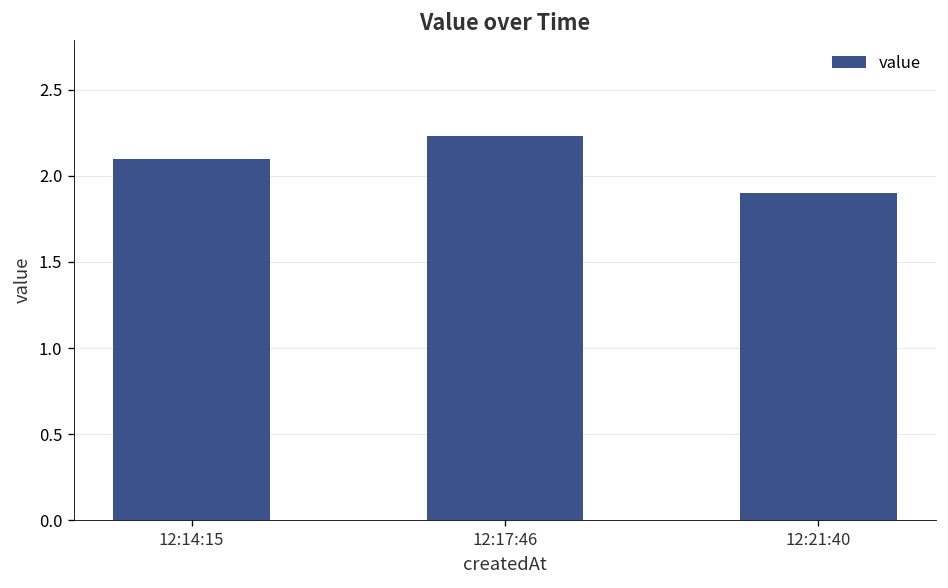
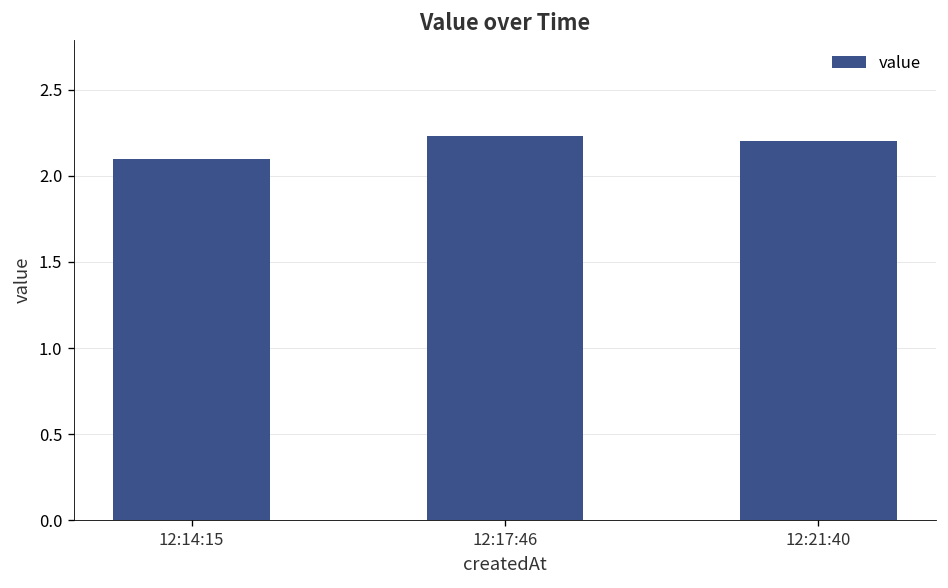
  {
    "12:14:15": 2.1,
    "12:17:46": 2.23,
-   "12:21:40": 1.9
+   "12:21:40": 2.2
  }
